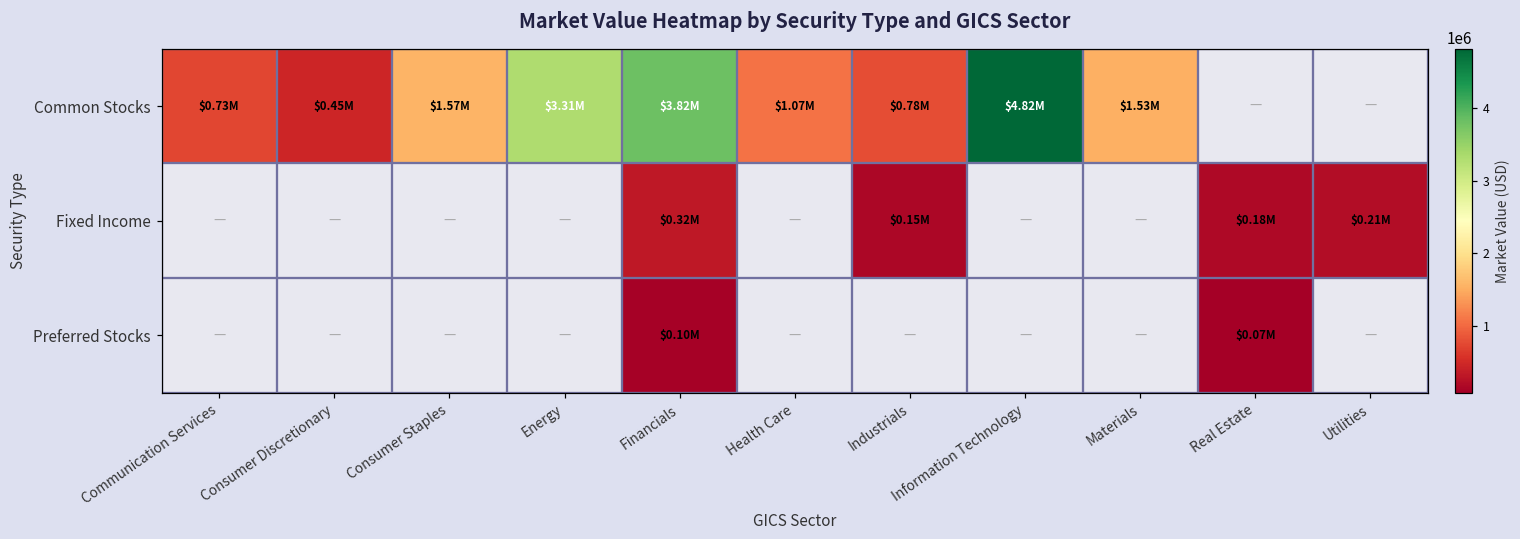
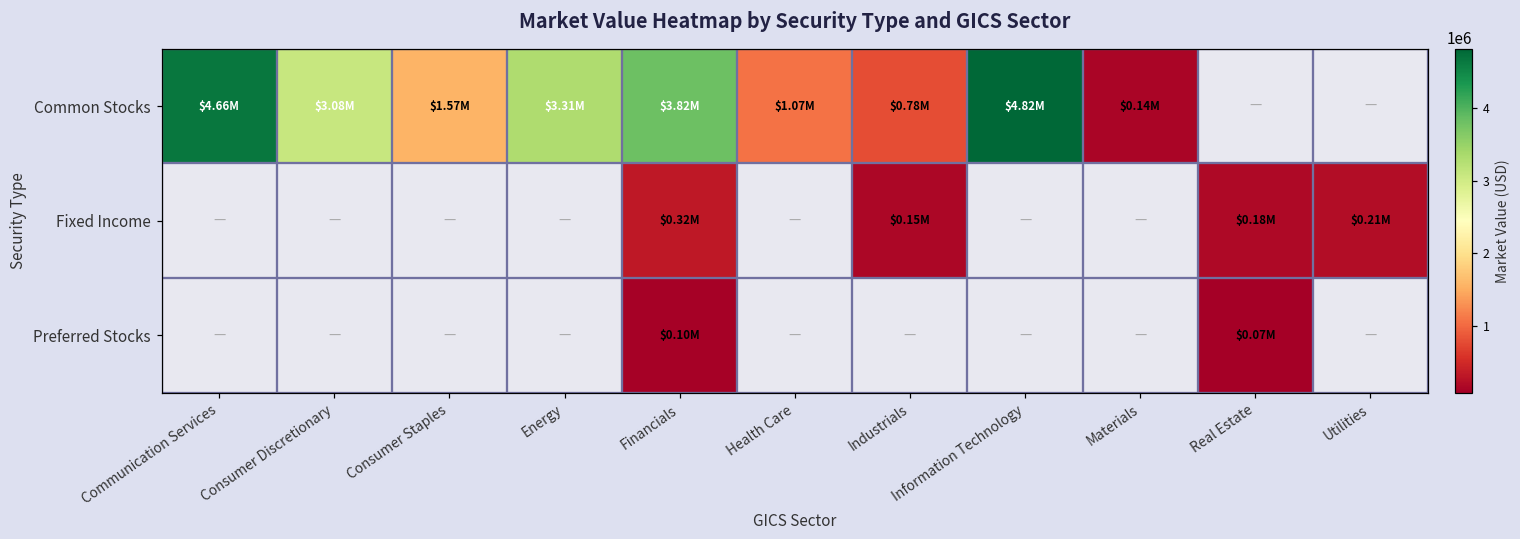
  {
    "Common Stocks": {
-     "Communication Services": "$0.73M",
-     "Consumer Discretionary": "$0.45M",
+     "Communication Services": "$4.66M",
+     "Consumer Discretionary": "$3.08M",
      "Consumer Staples": "$1.57M",
      "Energy": "$3.31M",
      "Financials": "$3.82M",
      "Health Care": "$1.07M",
      "Industrials": "$0.78M",
      "Information Technology": "$4.82M",
-     "Materials": "$1.53M"
+     "Materials": "$0.14M"
    },
    "Fixed Income": {
      "Financials": "$0.32M",
      "Industrials": "$0.15M",
      "Real Estate": "$0.18M",
      "Utilities": "$0.21M"
    },
    "Preferred Stocks": {
      "Financials": "$0.10M",
      "Real Estate": "$0.07M"
    }
  }
